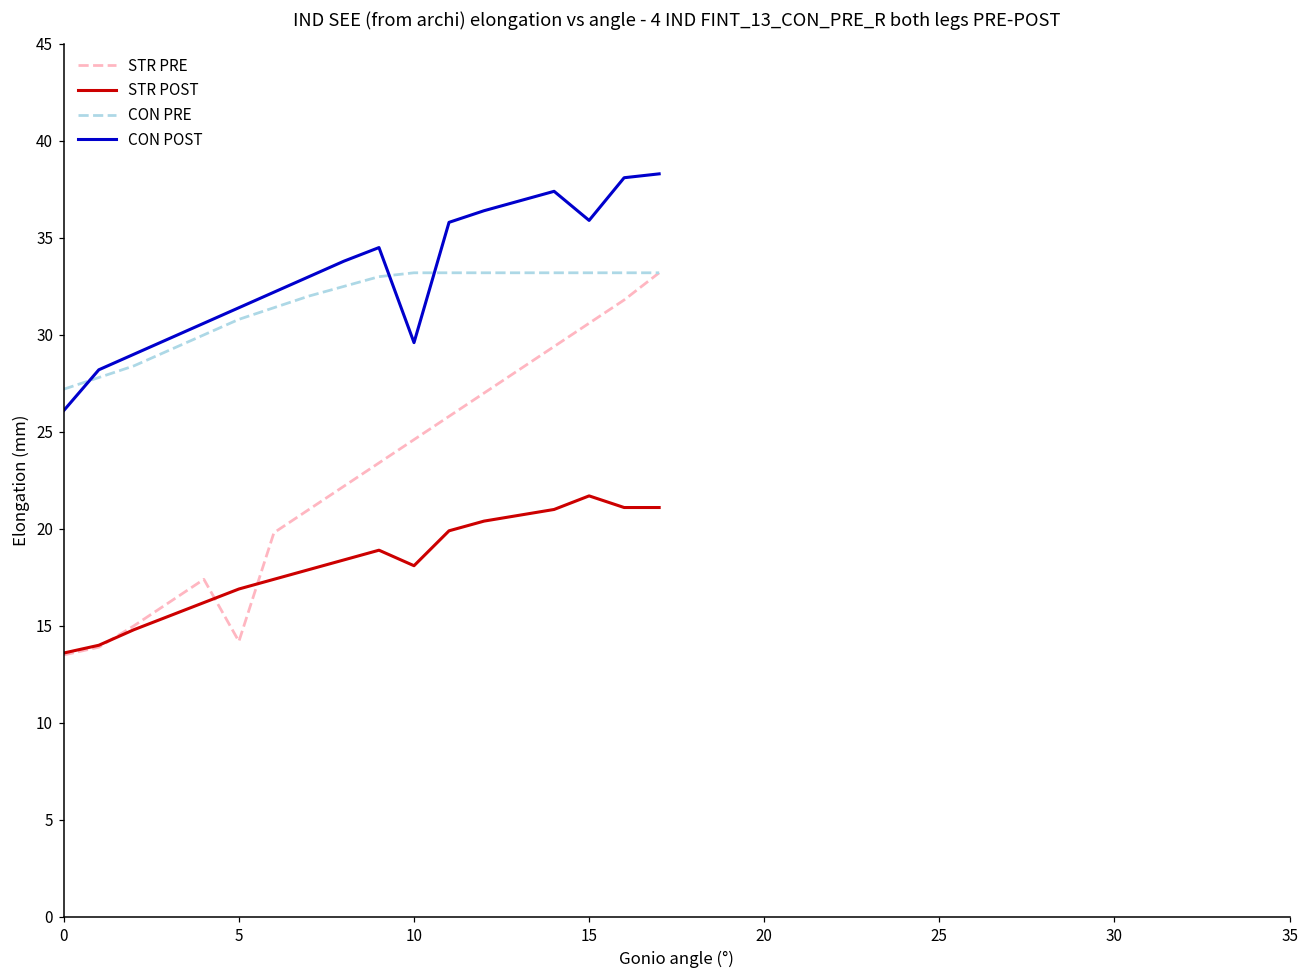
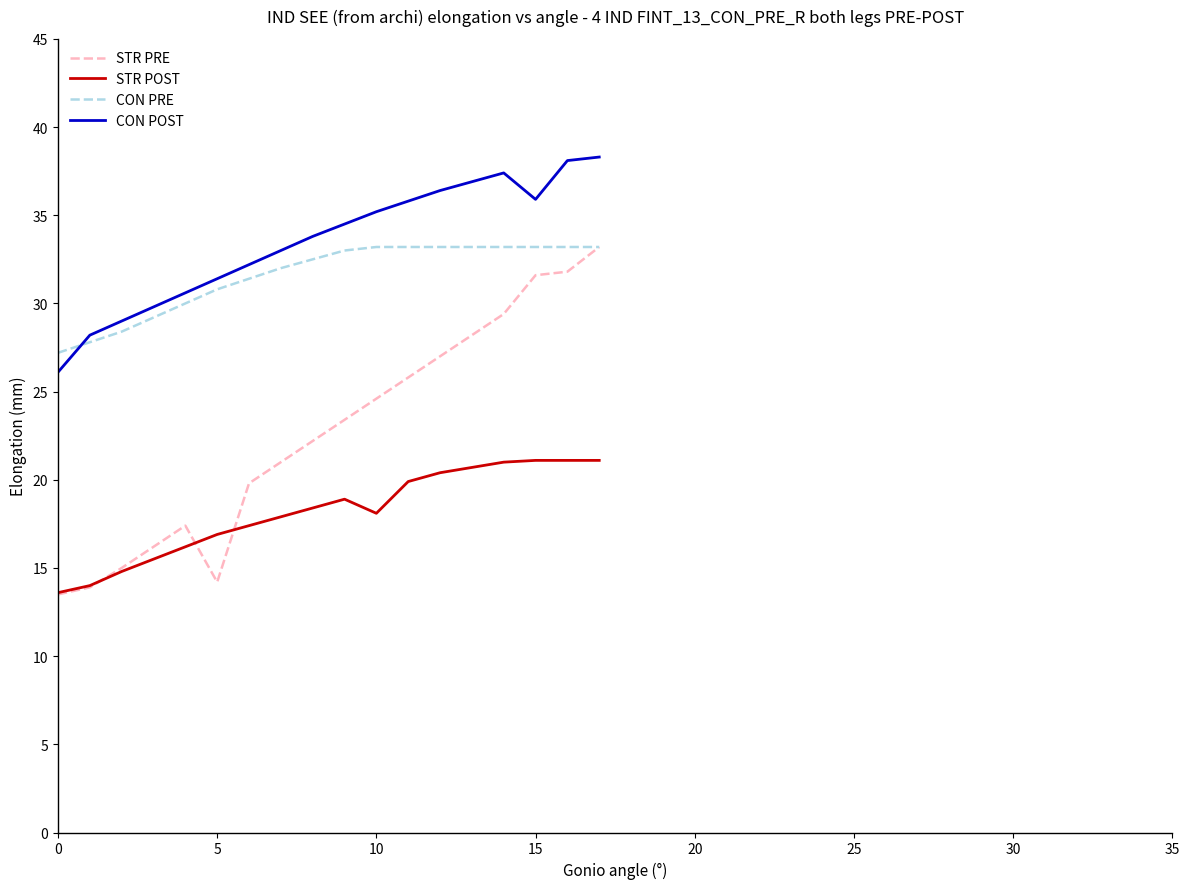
  {
    "STR PRE": {
      "5": 14.2,
      "10": 24.6,
-     "15": 30.6
+     "15": 31.6
    },
    "STR POST": {
      "5": 16.9,
      "10": 18.1,
-     "15": 21.7
+     "15": 21.1
    },
    "CON PRE": {
      "0": 27.2,
      "5": 30.8,
      "10": 33.2,
      "15": 33.2
    },
    "CON POST": {
      "0": 26.1,
      "5": 31.4,
-     "10": 29.6,
+     "10": 35.2,
      "15": 35.9
    }
  }
